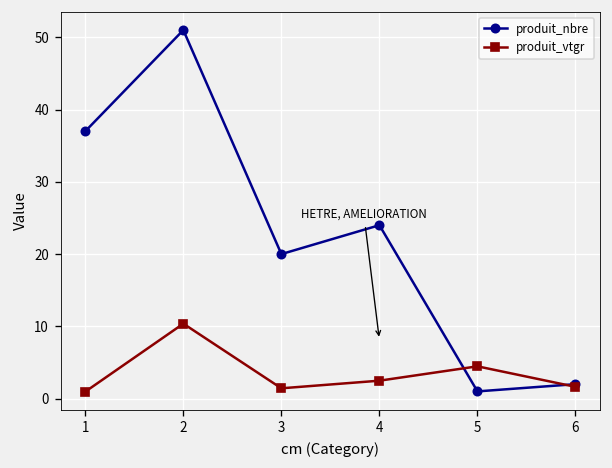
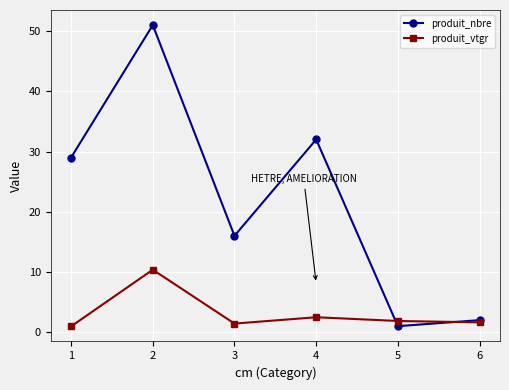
  {
    "produit_nbre": {
-     "1": 37,
+     "1": 29,
      "2": 51,
-     "3": 20,
-     "4": 24,
+     "3": 16,
+     "4": 32,
      "5": 1
    },
    "produit_vtgr": {
      "1": 1,
      "2": 10,
      "3": 1,
      "4": 2,
-     "5": 4
+     "5": 2
    }
  }
